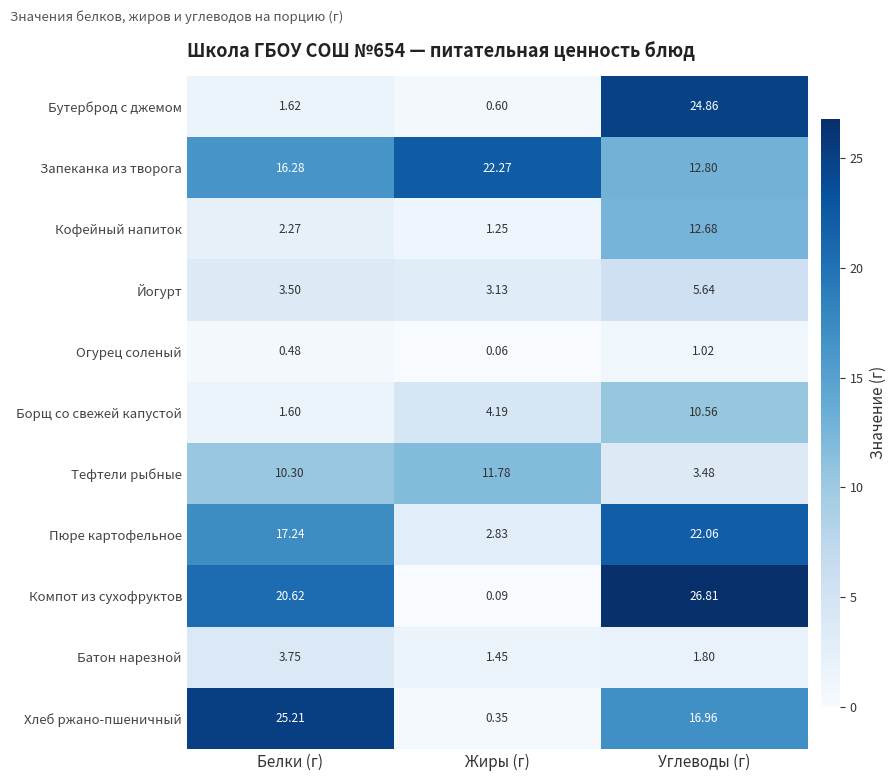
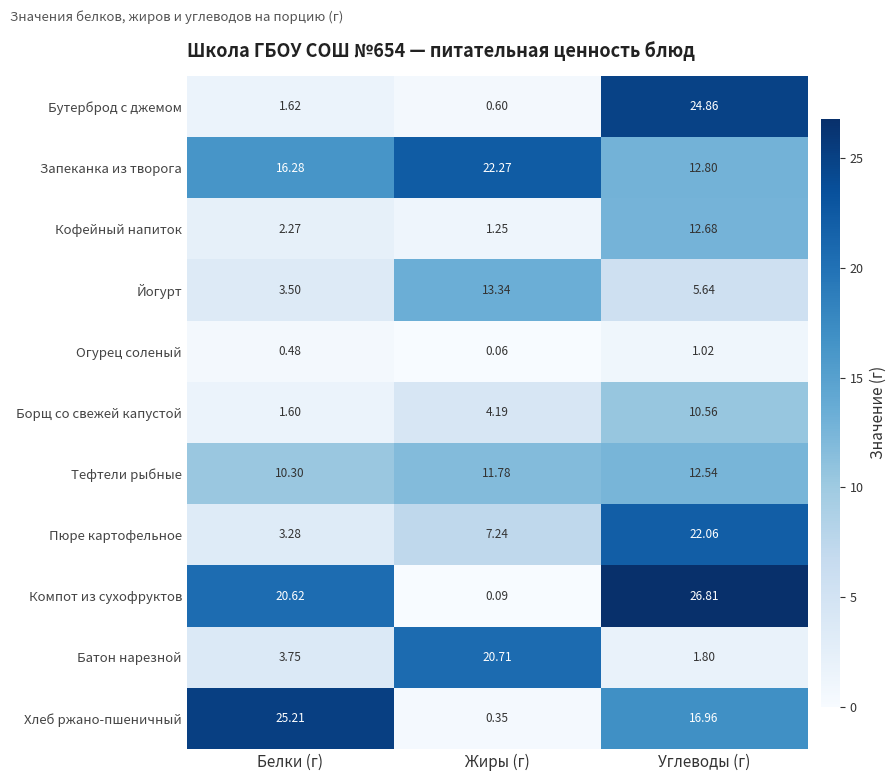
  {
    "Бутерброд с джемом": {
      "Белки (г)": 1.62,
      "Жиры (г)": 0.60,
      "Углеводы (г)": 24.86
    },
    "Запеканка из творога": {
      "Белки (г)": 16.28,
      "Жиры (г)": 22.27,
      "Углеводы (г)": 12.80
    },
    "Кофейный напиток": {
      "Белки (г)": 2.27,
      "Жиры (г)": 1.25,
      "Углеводы (г)": 12.68
    },
    "Йогурт": {
      "Белки (г)": 3.50,
-     "Жиры (г)": 3.13,
+     "Жиры (г)": 13.34,
      "Углеводы (г)": 5.64
    },
    "Огурец соленый": {
      "Белки (г)": 0.48,
      "Жиры (г)": 0.06,
      "Углеводы (г)": 1.02
    },
    "Борщ со свежей капустой": {
      "Белки (г)": 1.60,
      "Жиры (г)": 4.19,
      "Углеводы (г)": 10.56
    },
    "Тефтели рыбные": {
      "Белки (г)": 10.30,
      "Жиры (г)": 11.78,
-     "Углеводы (г)": 3.48
+     "Углеводы (г)": 12.54
    },
    "Пюре картофельное": {
-     "Белки (г)": 17.24,
-     "Жиры (г)": 2.83,
+     "Белки (г)": 3.28,
+     "Жиры (г)": 7.24,
      "Углеводы (г)": 22.06
    },
    "Компот из сухофруктов": {
      "Белки (г)": 20.62,
      "Жиры (г)": 0.09,
      "Углеводы (г)": 26.81
    },
    "Батон нарезной": {
      "Белки (г)": 3.75,
-     "Жиры (г)": 1.45,
+     "Жиры (г)": 20.71,
      "Углеводы (г)": 1.80
    },
    "Хлеб ржано-пшеничный": {
      "Белки (г)": 25.21,
      "Жиры (г)": 0.35,
      "Углеводы (г)": 16.96
    }
  }
